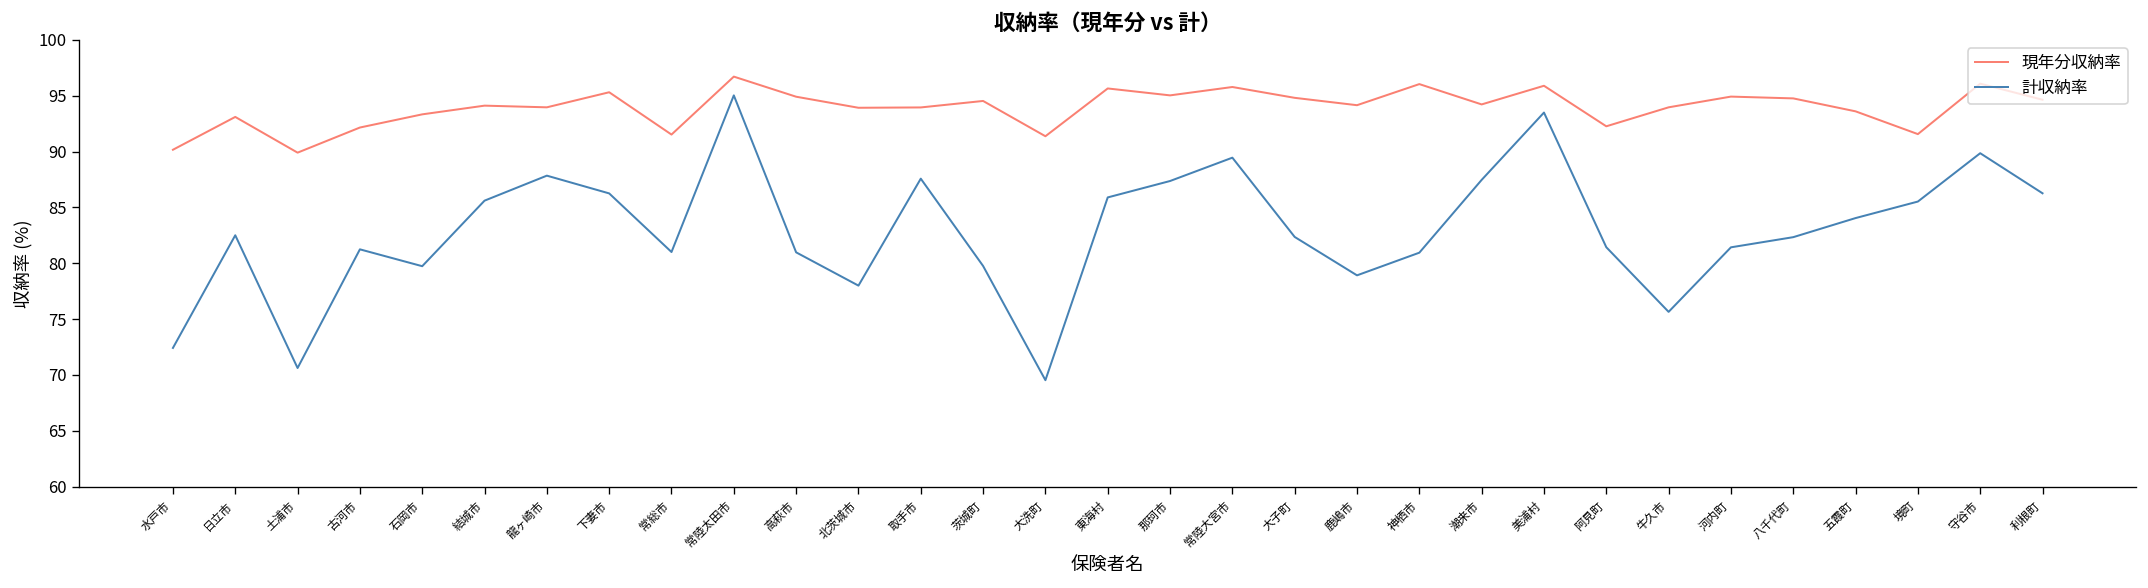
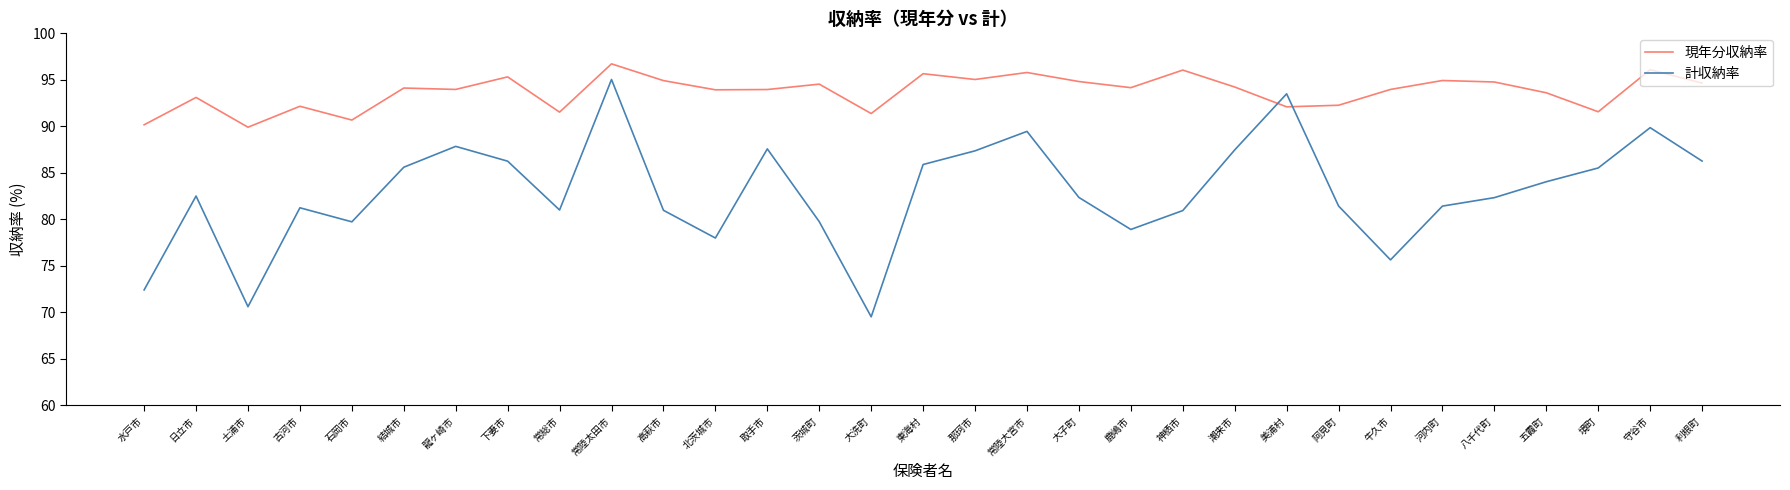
  {
    "現年分収納率": {
      "水戸市": 90,
      "日立市": 93,
      "土浦市": 90,
      "古河市": 92,
-     "石岡市": 93,
+     "石岡市": 91,
      "結城市": 94,
      "龍ヶ崎市": 94,
      "下妻市": 95,
      "常総市": 92,
      "常陸太田市": 97,
      "高萩市": 95,
      "北茨城市": 94,
      "取手市": 94,
      "茨城町": 95,
      "大洗町": 91,
      "東海村": 96,
      "那珂市": 95,
      "常陸大宮市": 96,
      "大子町": 95,
      "鹿嶋市": 94,
      "神栖市": 96,
      "潮来市": 94,
-     "美浦村": 96,
+     "美浦村": 92,
      "阿見町": 92,
      "牛久市": 94,
      "河内町": 95,
      "八千代町": 95,
      "五霞町": 94,
      "境町": 92
    },
    "計収納率": {
      "水戸市": 72,
      "日立市": 83,
      "土浦市": 71,
      "古河市": 81,
      "石岡市": 80,
      "結城市": 86,
      "龍ヶ崎市": 88,
      "下妻市": 86,
      "常総市": 81,
      "常陸太田市": 95,
      "高萩市": 81,
      "北茨城市": 78,
      "取手市": 88,
      "茨城町": 80,
      "大洗町": 70,
      "東海村": 86,
      "那珂市": 87,
      "常陸大宮市": 89,
      "大子町": 82,
      "鹿嶋市": 79,
      "神栖市": 81,
      "潮来市": 87,
      "美浦村": 94,
      "阿見町": 81,
      "牛久市": 76,
      "河内町": 81,
      "八千代町": 82,
      "五霞町": 84,
      "境町": 86,
      "守谷市": 90,
      "利根町": 86
    }
  }
